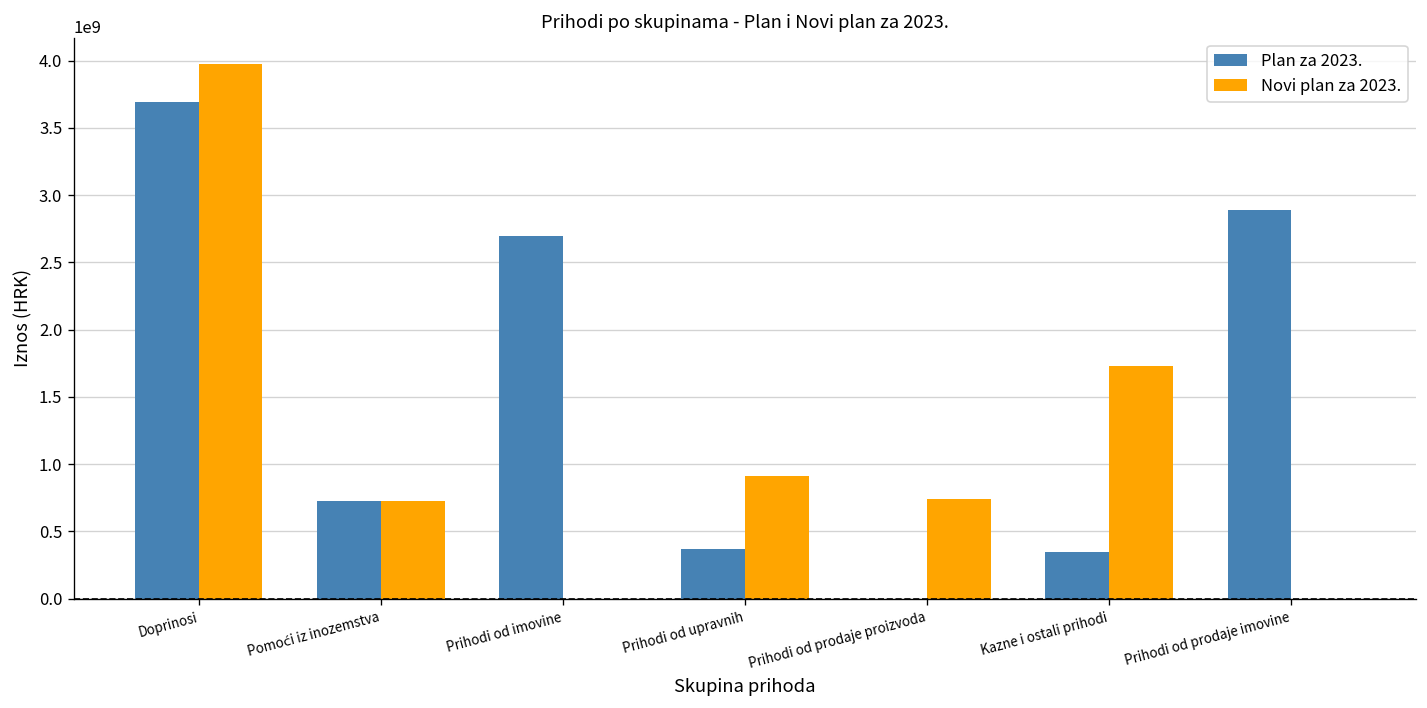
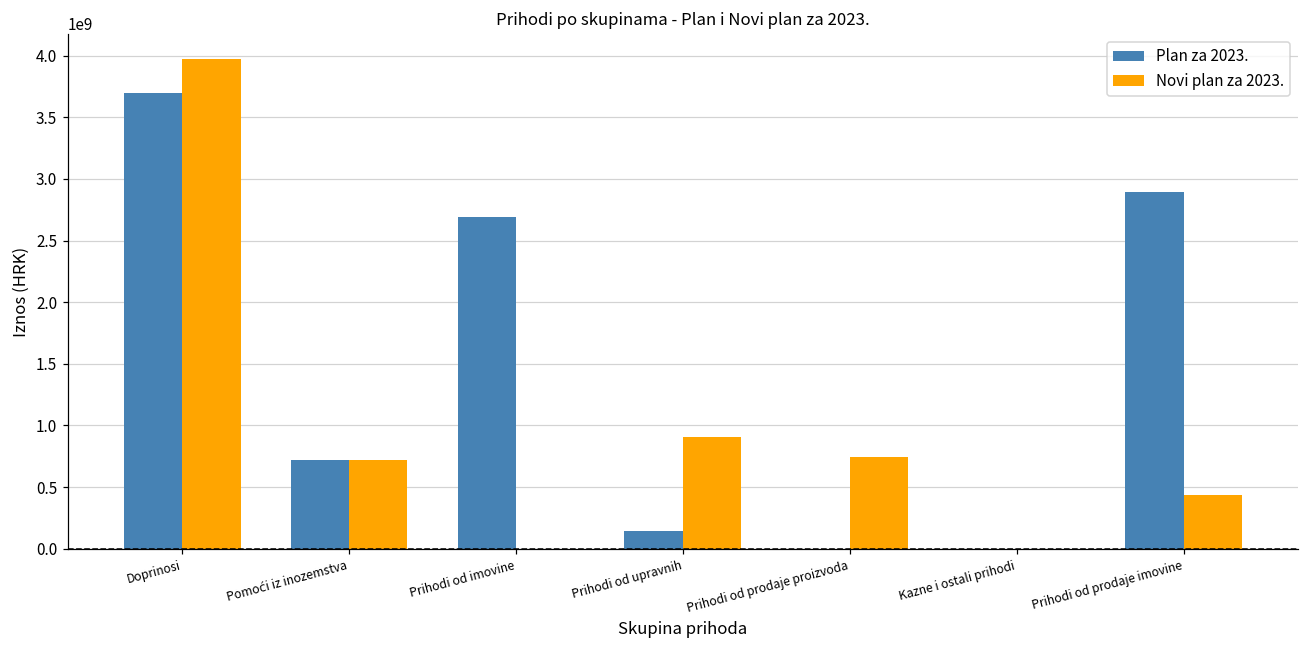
  {
    "Plan za 2023.": {
      "Doprinosi": 3690000000,
      "Pomoći iz inozemstva": 720000000,
      "Prihodi od imovine": 2690000000,
-     "Prihodi od upravnih": 370000000,
-     "Kazne i ostali prihodi": 350000000,
+     "Prihodi od upravnih": 140000000,
+     "Kazne i ostali prihodi": 0,
      "Prihodi od prodaje imovine": 2890000000
    },
    "Novi plan za 2023.": {
      "Doprinosi": 3970000000,
      "Pomoći iz inozemstva": 720000000,
      "Prihodi od upravnih": 910000000,
      "Prihodi od prodaje proizvoda": 740000000,
-     "Kazne i ostali prihodi": 1730000000,
-     "Prihodi od prodaje imovine": 0
+     "Kazne i ostali prihodi": 0,
+     "Prihodi od prodaje imovine": 440000000
    }
  }
